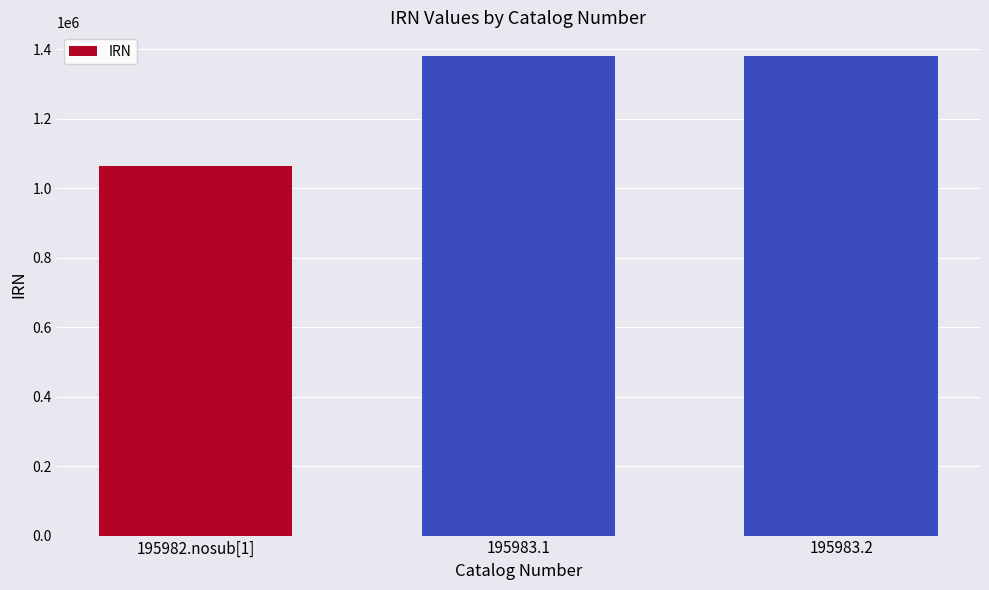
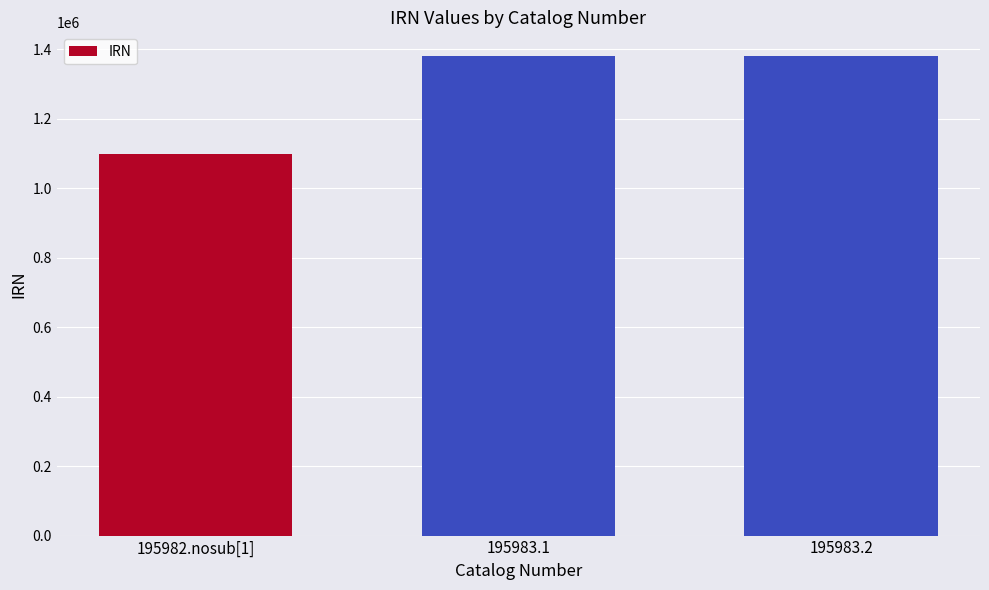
  {
-   "195982.nosub[1]": 1060000,
+   "195982.nosub[1]": 1100000,
    "195983.1": 1380000,
    "195983.2": 1380000
  }
